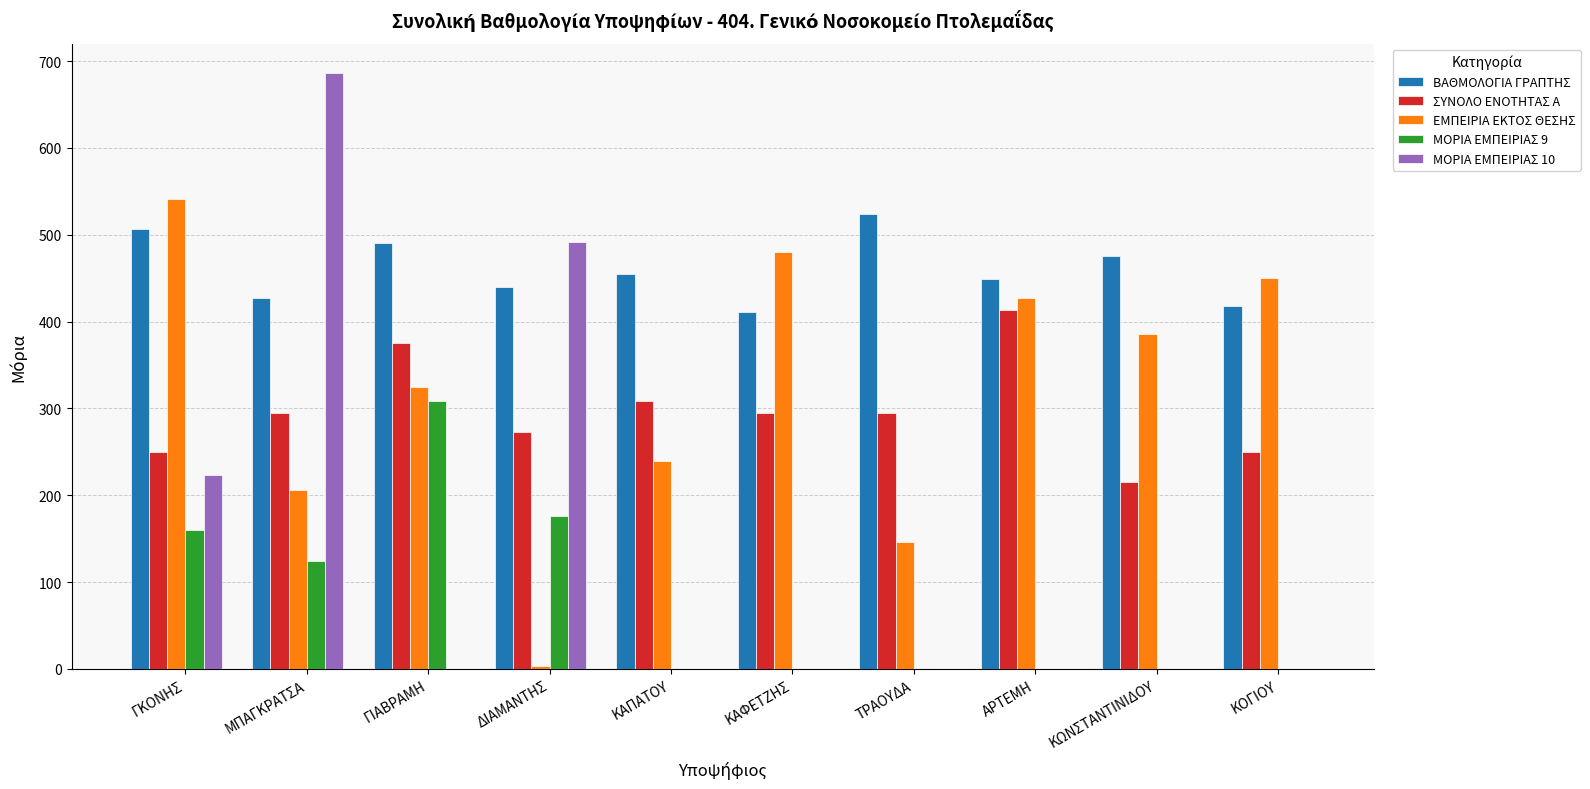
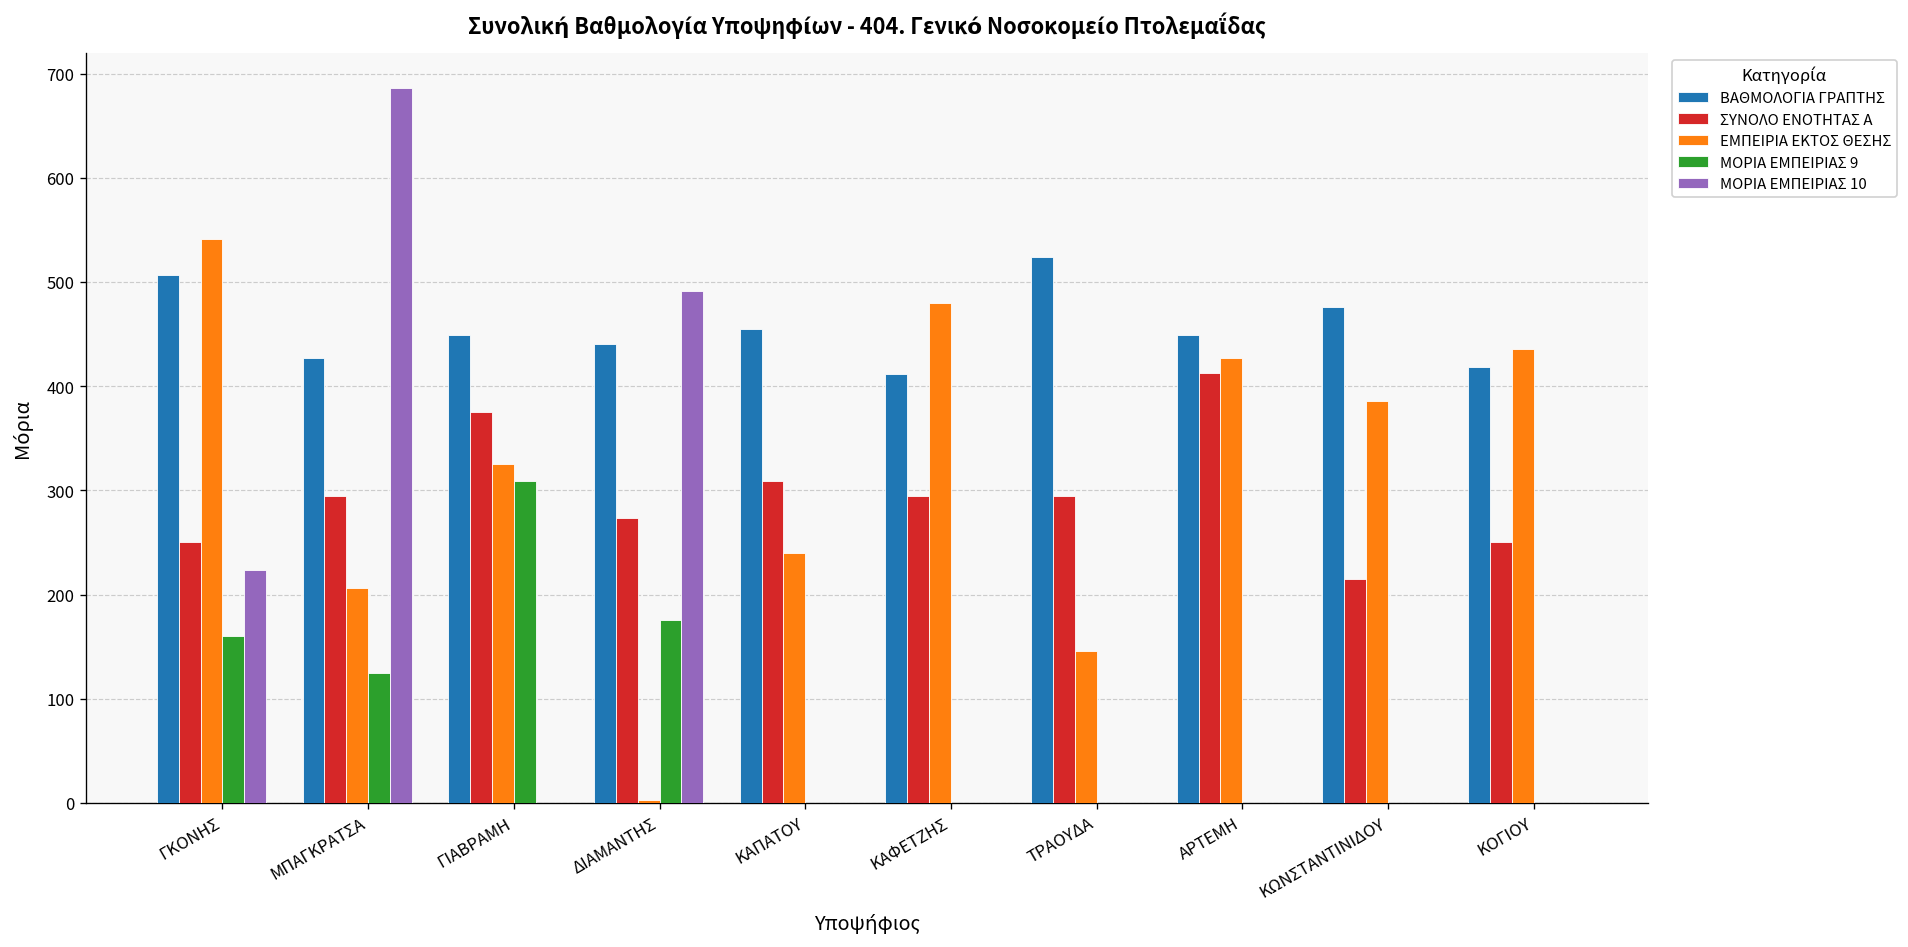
  {
    "ΒΑΘΜΟΛΟΓΙΑ ΓΡΑΠΤΗΣ": {
      "ΓΚΟΝΗΣ": 510,
      "ΜΠΑΓΚΡΑΤΣΑ": 430,
-     "ΓΙΑΒΡΑΜΗ": 490,
+     "ΓΙΑΒΡΑΜΗ": 450,
      "ΔΙΑΜΑΝΤΗΣ": 440,
      "ΚΑΠΑΤΟΥ": 450,
      "ΚΑΦΕΤΖΗΣ": 410,
      "ΤΡΑΟΥΔΑ": 520,
      "ΑΡΤΕΜΗ": 450,
      "ΚΩΝΣΤΑΝΤΙΝΙΔΟΥ": 480,
      "ΚΟΓΙΟΥ": 420
    },
    "ΣΥΝΟΛΟ ΕΝΟΤΗΤΑΣ Α": {
      "ΓΚΟΝΗΣ": 250,
      "ΜΠΑΓΚΡΑΤΣΑ": 300,
      "ΓΙΑΒΡΑΜΗ": 380,
      "ΔΙΑΜΑΝΤΗΣ": 270,
      "ΚΑΠΑΤΟΥ": 310,
      "ΚΑΦΕΤΖΗΣ": 300,
      "ΤΡΑΟΥΔΑ": 300,
      "ΑΡΤΕΜΗ": 410,
      "ΚΩΝΣΤΑΝΤΙΝΙΔΟΥ": 220,
      "ΚΟΓΙΟΥ": 250
    },
    "ΕΜΠΕΙΡΙΑ ΕΚΤΟΣ ΘΕΣΗΣ": {
      "ΓΚΟΝΗΣ": 540,
      "ΜΠΑΓΚΡΑΤΣΑ": 210,
      "ΓΙΑΒΡΑΜΗ": 330,
      "ΔΙΑΜΑΝΤΗΣ": 0,
      "ΚΑΠΑΤΟΥ": 240,
      "ΚΑΦΕΤΖΗΣ": 480,
      "ΤΡΑΟΥΔΑ": 150,
      "ΑΡΤΕΜΗ": 430,
      "ΚΩΝΣΤΑΝΤΙΝΙΔΟΥ": 390,
-     "ΚΟΓΙΟΥ": 450
+     "ΚΟΓΙΟΥ": 440
    },
    "ΜΟΡΙΑ ΕΜΠΕΙΡΙΑΣ 9": {
      "ΓΚΟΝΗΣ": 160,
      "ΜΠΑΓΚΡΑΤΣΑ": 120,
      "ΓΙΑΒΡΑΜΗ": 310,
      "ΔΙΑΜΑΝΤΗΣ": 180,
      "ΚΑΠΑΤΟΥ": 0,
      "ΚΑΦΕΤΖΗΣ": 0,
      "ΤΡΑΟΥΔΑ": 0,
      "ΑΡΤΕΜΗ": 0,
      "ΚΩΝΣΤΑΝΤΙΝΙΔΟΥ": 0,
      "ΚΟΓΙΟΥ": 0
    },
    "ΜΟΡΙΑ ΕΜΠΕΙΡΙΑΣ 10": {
      "ΓΚΟΝΗΣ": 220,
      "ΜΠΑΓΚΡΑΤΣΑ": 690,
      "ΓΙΑΒΡΑΜΗ": 0,
      "ΔΙΑΜΑΝΤΗΣ": 490,
      "ΚΑΠΑΤΟΥ": 0,
      "ΚΑΦΕΤΖΗΣ": 0,
      "ΤΡΑΟΥΔΑ": 0,
      "ΑΡΤΕΜΗ": 0,
      "ΚΩΝΣΤΑΝΤΙΝΙΔΟΥ": 0,
      "ΚΟΓΙΟΥ": 0
    }
  }
